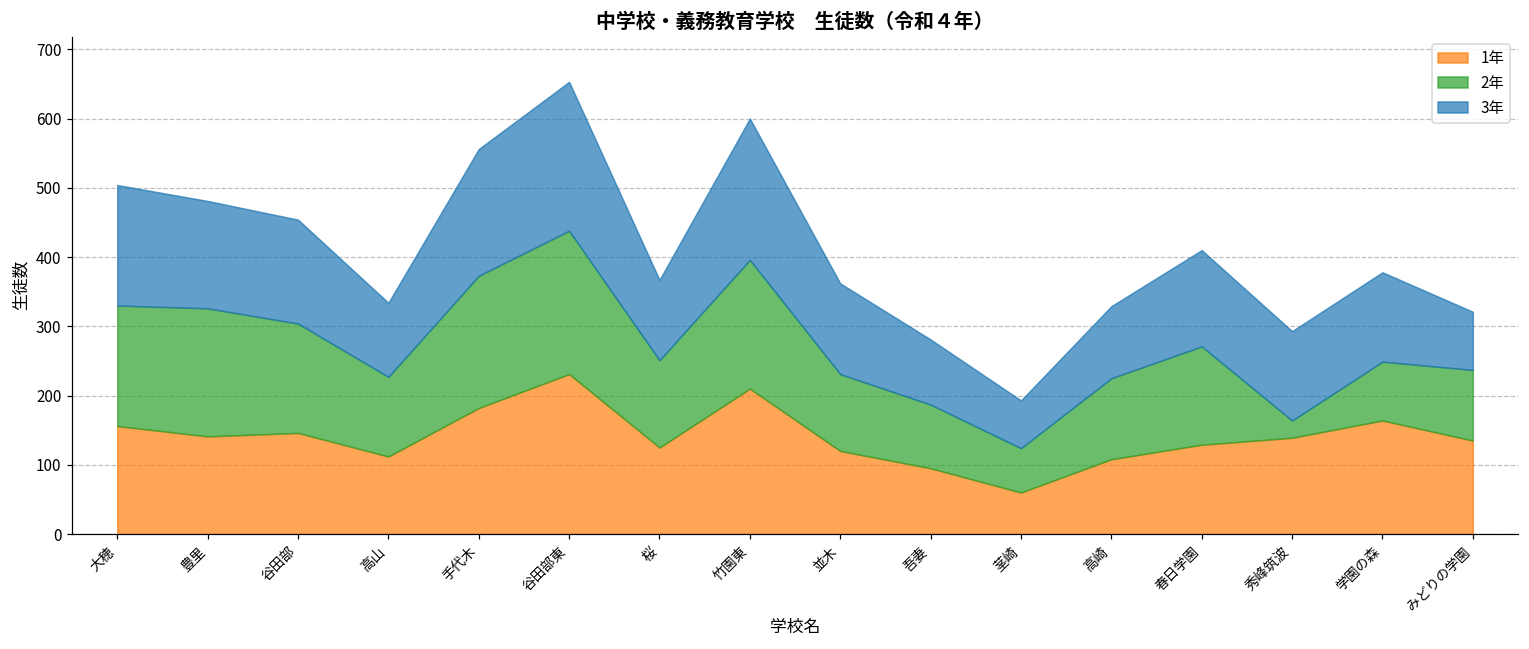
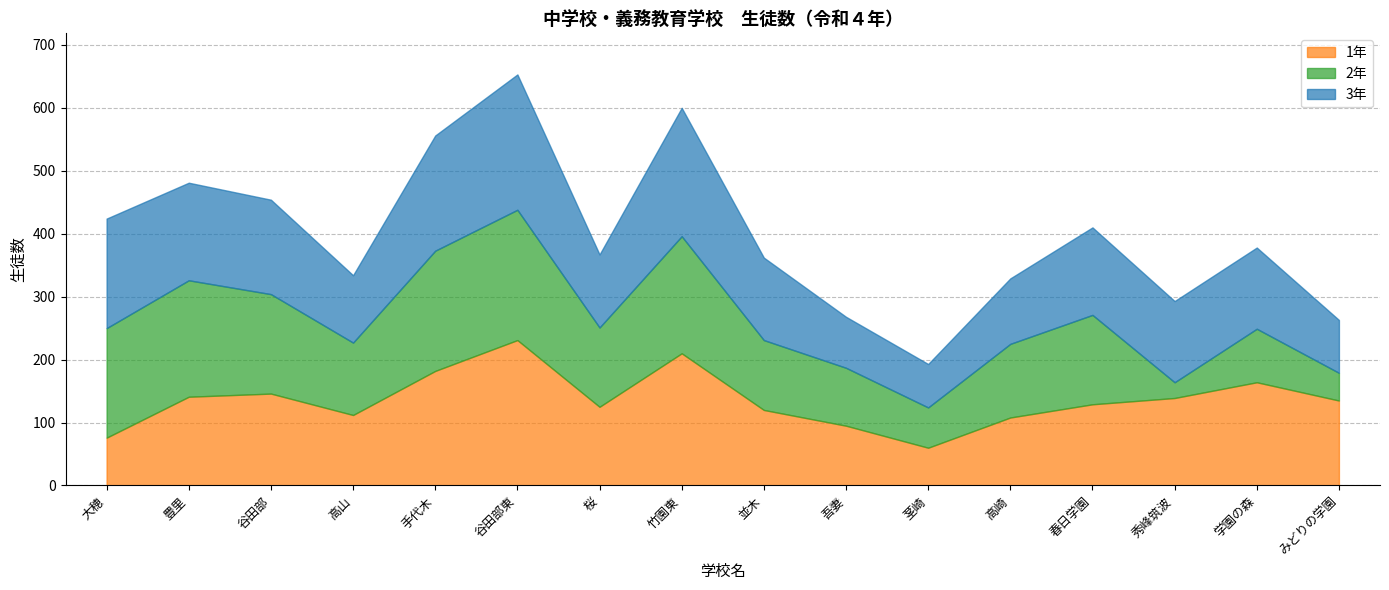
  {
    "1年": {
-     "大穂": 160,
+     "大穂": 80,
      "豊里": 140,
      "谷田部": 150,
      "高山": 110,
      "手代木": 180,
      "谷田部東": 230,
      "桜": 130,
      "竹園東": 210,
      "並木": 120,
      "吾妻": 100,
      "茎崎": 60,
      "高崎": 110,
      "春日学園": 130,
      "秀峰筑波": 140,
      "学園の森": 160,
      "みどりの学園": 140
    },
    "2年": {
      "大穂": 170,
      "豊里": 190,
      "谷田部": 160,
      "高山": 120,
      "手代木": 190,
      "谷田部東": 210,
      "桜": 130,
      "竹園東": 190,
      "並木": 110,
      "吾妻": 90,
      "茎崎": 60,
      "高崎": 120,
      "春日学園": 140,
      "秀峰筑波": 30,
      "学園の森": 90,
-     "みどりの学園": 100
+     "みどりの学園": 40
    },
    "3年": {
      "大穂": 170,
      "豊里": 160,
      "谷田部": 150,
      "高山": 110,
      "手代木": 180,
      "谷田部東": 220,
      "桜": 120,
      "竹園東": 200,
      "並木": 130,
-     "吾妻": 90,
+     "吾妻": 80,
      "茎崎": 70,
      "高崎": 100,
      "春日学園": 140,
      "秀峰筑波": 130,
      "学園の森": 130,
      "みどりの学園": 80
    }
  }
